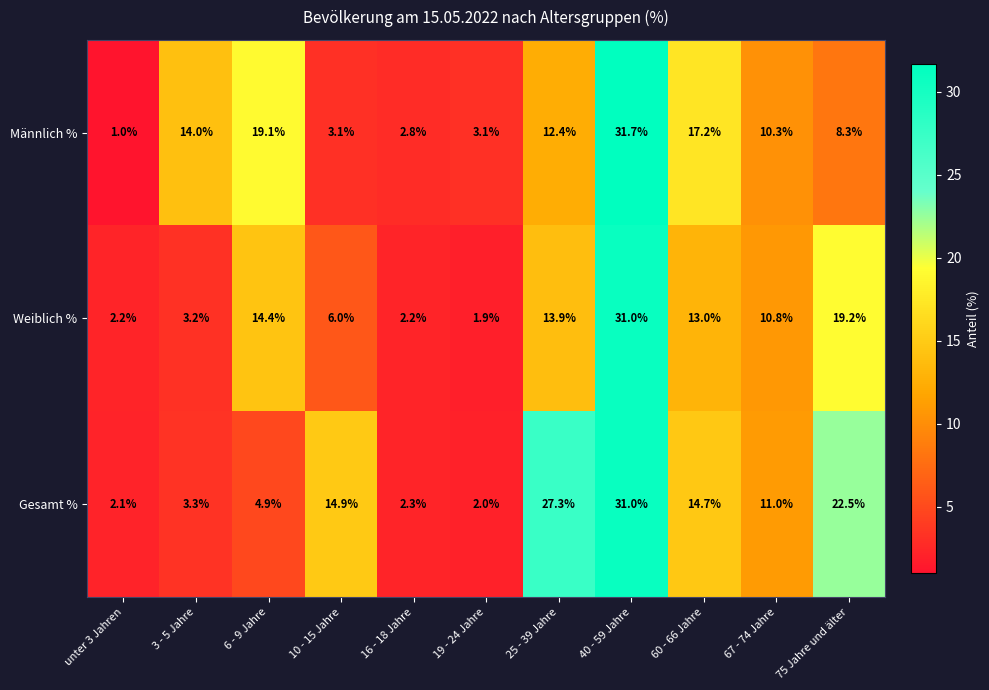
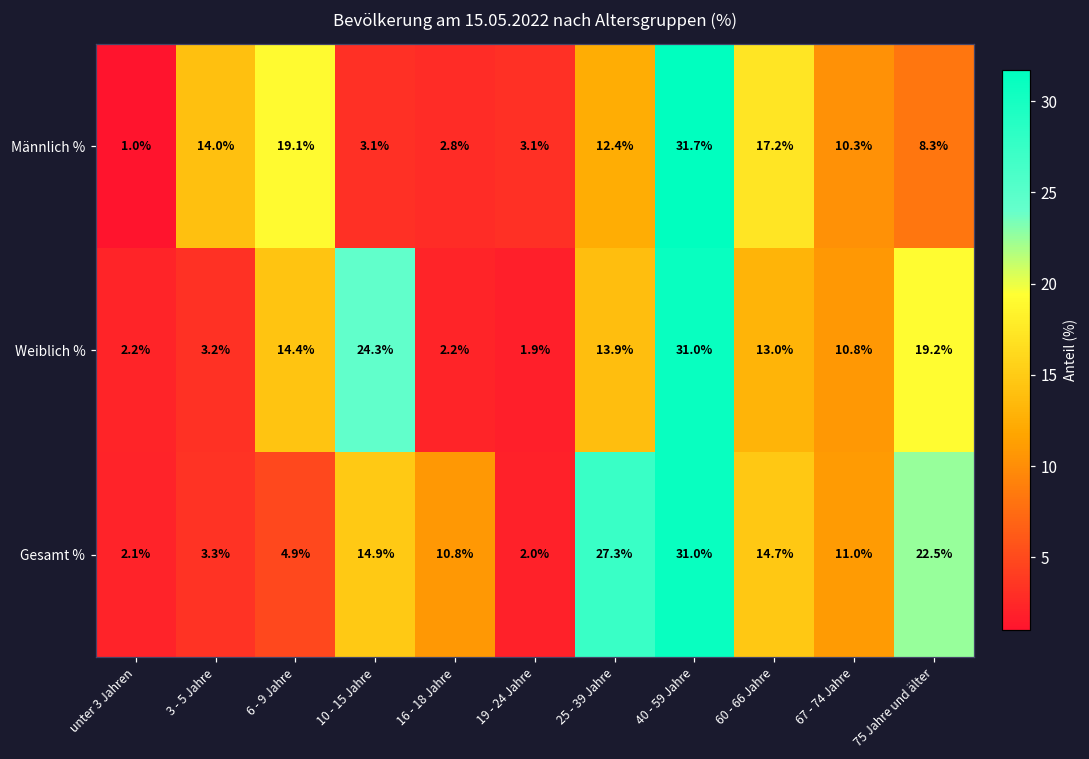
  {
    "Männlich %": {
      "unter 3 Jahren": "1.0%",
      "3 - 5 Jahre": "14.0%",
      "6 - 9 Jahre": "19.1%",
      "10 - 15 Jahre": "3.1%",
      "16 - 18 Jahre": "2.8%",
      "19 - 24 Jahre": "3.1%",
      "25 - 39 Jahre": "12.4%",
      "40 - 59 Jahre": "31.7%",
      "60 - 66 Jahre": "17.2%",
      "67 - 74 Jahre": "10.3%",
      "75 Jahre und älter": "8.3%"
    },
    "Weiblich %": {
      "unter 3 Jahren": "2.2%",
      "3 - 5 Jahre": "3.2%",
      "6 - 9 Jahre": "14.4%",
-     "10 - 15 Jahre": "6.0%",
+     "10 - 15 Jahre": "24.3%",
      "16 - 18 Jahre": "2.2%",
      "19 - 24 Jahre": "1.9%",
      "25 - 39 Jahre": "13.9%",
      "40 - 59 Jahre": "31.0%",
      "60 - 66 Jahre": "13.0%",
      "67 - 74 Jahre": "10.8%",
      "75 Jahre und älter": "19.2%"
    },
    "Gesamt %": {
      "unter 3 Jahren": "2.1%",
      "3 - 5 Jahre": "3.3%",
      "6 - 9 Jahre": "4.9%",
      "10 - 15 Jahre": "14.9%",
-     "16 - 18 Jahre": "2.3%",
+     "16 - 18 Jahre": "10.8%",
      "19 - 24 Jahre": "2.0%",
      "25 - 39 Jahre": "27.3%",
      "40 - 59 Jahre": "31.0%",
      "60 - 66 Jahre": "14.7%",
      "67 - 74 Jahre": "11.0%",
      "75 Jahre und älter": "22.5%"
    }
  }
